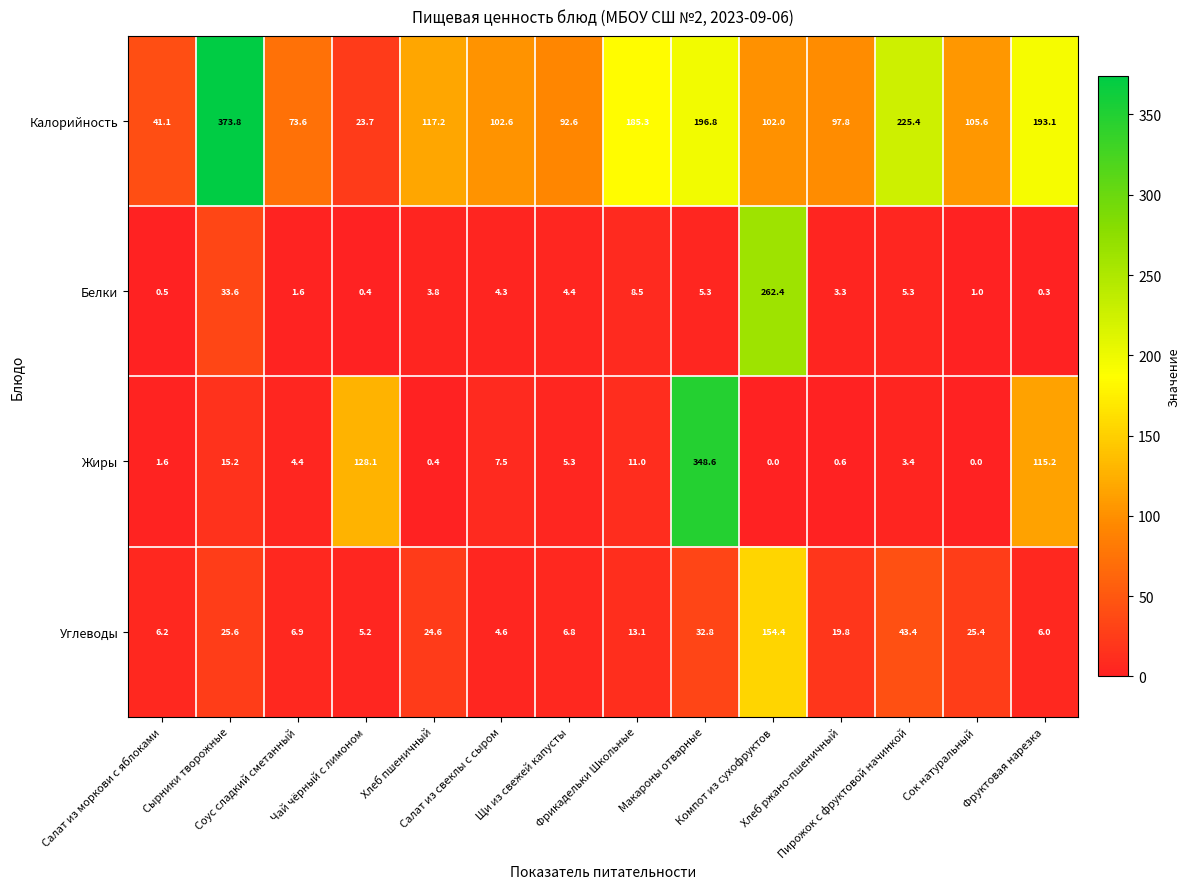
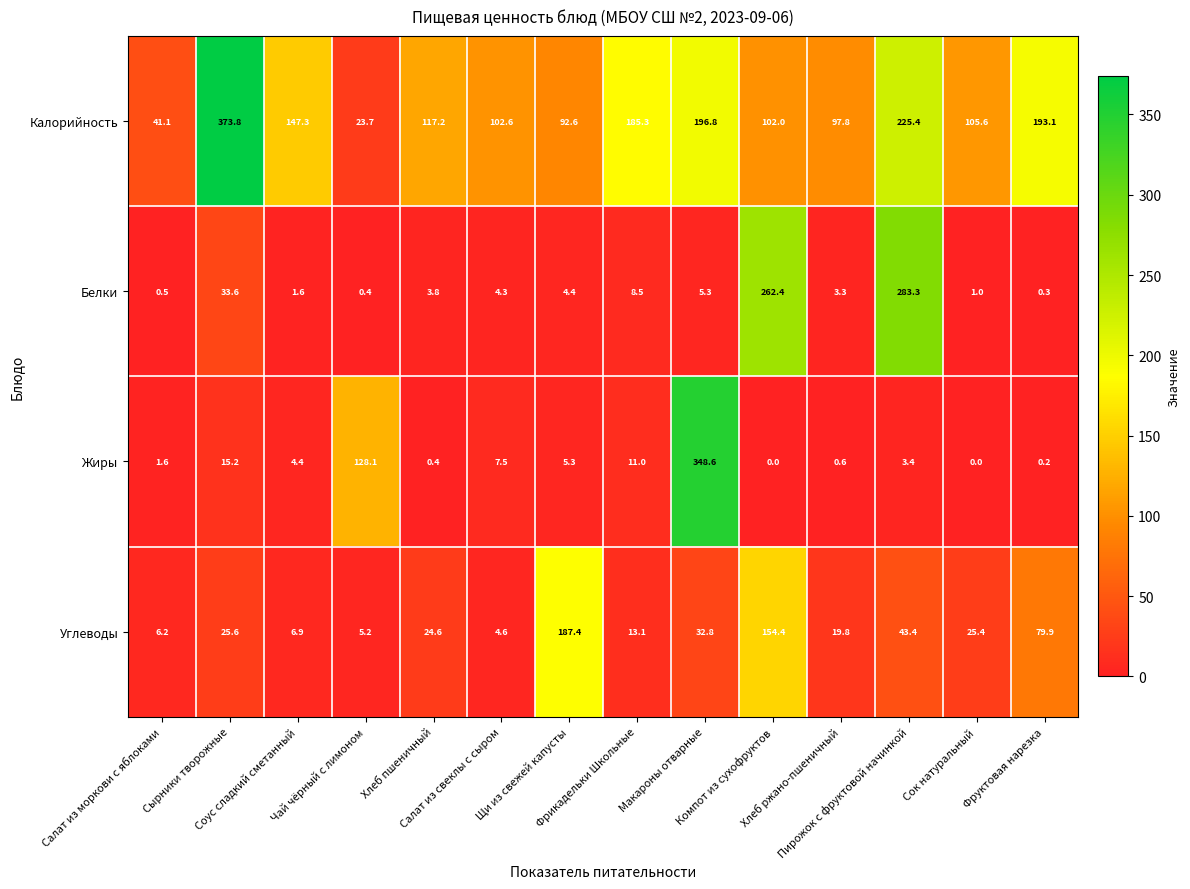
  {
    "Калорийность": {
      "Салат из моркови с яблоками": 41.1,
      "Сырники творожные": 373.8,
-     "Соус сладкий сметанный": 73.6,
+     "Соус сладкий сметанный": 147.3,
      "Чай чёрный с лимоном": 23.7,
      "Хлеб пшеничный": 117.2,
      "Салат из свеклы с сыром": 102.6,
      "Щи из свежей капусты": 92.6,
      "Фрикадельки Школьные": 185.3,
      "Макароны отварные": 196.8,
      "Компот из сухофруктов": 102.0,
      "Хлеб ржано-пшеничный": 97.8,
      "Пирожок с фруктовой начинкой": 225.4,
      "Сок натуральный": 105.6,
      "Фруктовая нарезка": 193.1
    },
    "Белки": {
      "Салат из моркови с яблоками": 0.5,
      "Сырники творожные": 33.6,
      "Соус сладкий сметанный": 1.6,
      "Чай чёрный с лимоном": 0.4,
      "Хлеб пшеничный": 3.8,
      "Салат из свеклы с сыром": 4.3,
      "Щи из свежей капусты": 4.4,
      "Фрикадельки Школьные": 8.5,
      "Макароны отварные": 5.3,
      "Компот из сухофруктов": 262.4,
      "Хлеб ржано-пшеничный": 3.3,
-     "Пирожок с фруктовой начинкой": 5.3,
+     "Пирожок с фруктовой начинкой": 283.3,
      "Сок натуральный": 1.0,
      "Фруктовая нарезка": 0.3
    },
    "Жиры": {
      "Салат из моркови с яблоками": 1.6,
      "Сырники творожные": 15.2,
      "Соус сладкий сметанный": 4.4,
      "Чай чёрный с лимоном": 128.1,
      "Хлеб пшеничный": 0.4,
      "Салат из свеклы с сыром": 7.5,
      "Щи из свежей капусты": 5.3,
      "Фрикадельки Школьные": 11.0,
      "Макароны отварные": 348.6,
      "Компот из сухофруктов": 0.0,
      "Хлеб ржано-пшеничный": 0.6,
      "Пирожок с фруктовой начинкой": 3.4,
      "Сок натуральный": 0.0,
-     "Фруктовая нарезка": 115.2
+     "Фруктовая нарезка": 0.2
    },
    "Углеводы": {
      "Салат из моркови с яблоками": 6.2,
      "Сырники творожные": 25.6,
      "Соус сладкий сметанный": 6.9,
      "Чай чёрный с лимоном": 5.2,
      "Хлеб пшеничный": 24.6,
      "Салат из свеклы с сыром": 4.6,
-     "Щи из свежей капусты": 6.8,
+     "Щи из свежей капусты": 187.4,
      "Фрикадельки Школьные": 13.1,
      "Макароны отварные": 32.8,
      "Компот из сухофруктов": 154.4,
      "Хлеб ржано-пшеничный": 19.8,
      "Пирожок с фруктовой начинкой": 43.4,
      "Сок натуральный": 25.4,
-     "Фруктовая нарезка": 6.0
+     "Фруктовая нарезка": 79.9
    }
  }
